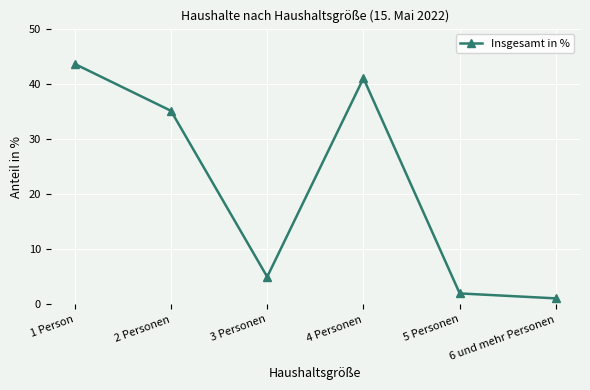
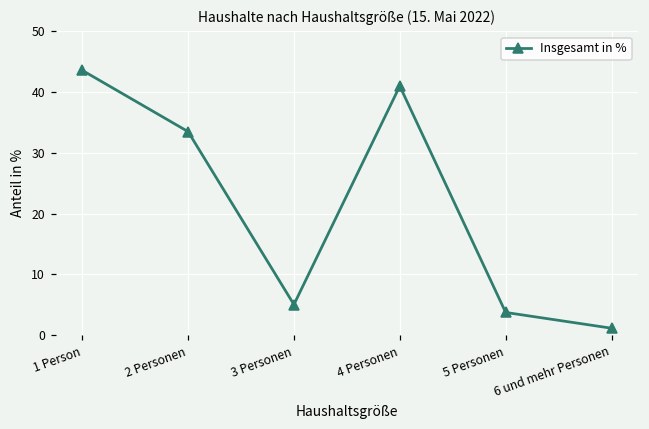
  {
    "1 Person": 44,
-   "2 Personen": 35,
+   "2 Personen": 34,
    "3 Personen": 5,
    "4 Personen": 41,
-   "5 Personen": 2,
+   "5 Personen": 4,
    "6 und mehr Personen": 1
  }
